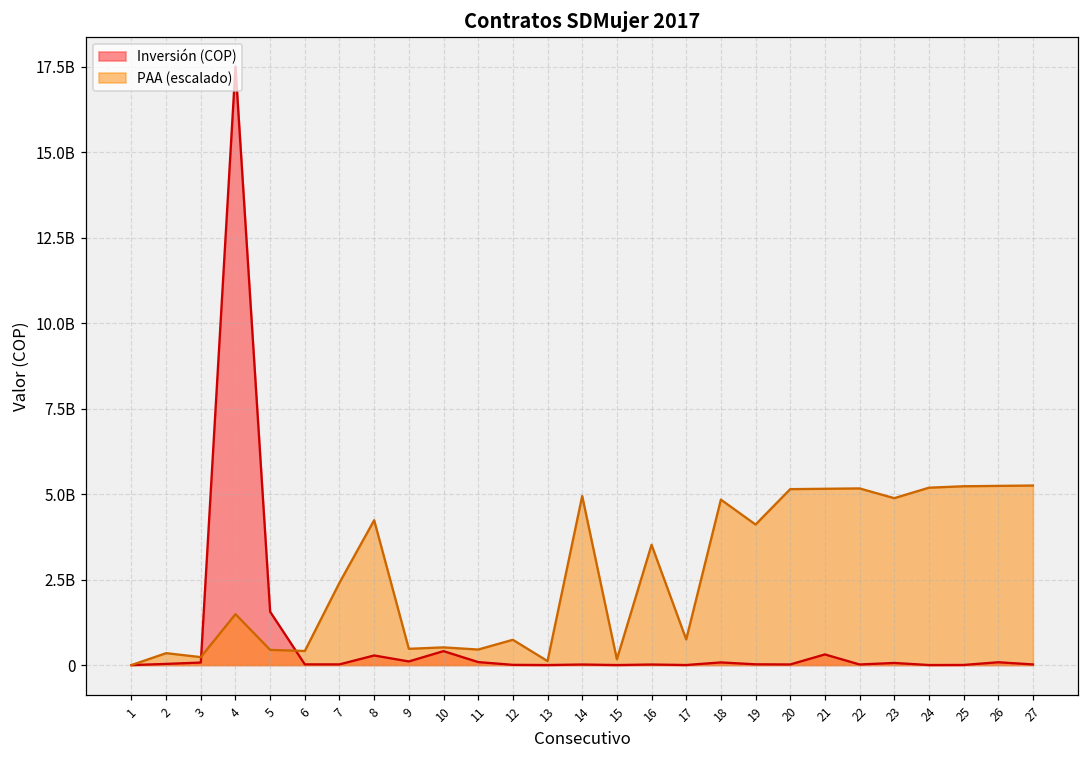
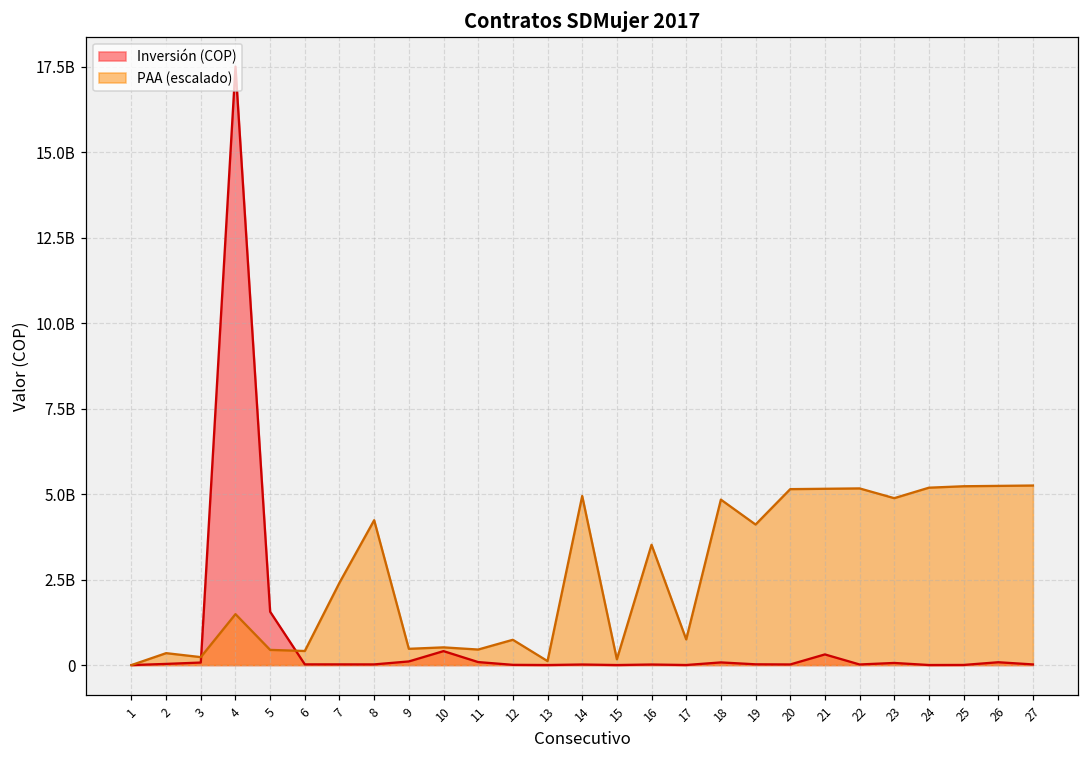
  {
    "Inversión (COP)": {
      "2": 0,
      "3": 100000000,
      "5": 1600000000,
      "6": 0,
      "7": 0,
-     "8": 300000000,
+     "8": 0,
      "9": 100000000,
      "10": 400000000,
      "11": 100000000,
      "12": 0,
      "13": 0,
      "14": 0,
      "15": 0,
      "16": 0,
      "17": 0,
      "18": 100000000,
      "19": 0,
      "20": 0,
      "21": 300000000,
      "22": 0,
      "23": 100000000,
      "24": 0,
      "25": 0,
      "26": 100000000,
      "27": 0
    },
    "PAA (escalado)": {
      "2": 300000000,
      "3": 200000000,
      "4": 1500000000,
      "5": 400000000,
      "6": 400000000,
      "7": 2400000000,
      "8": 4200000000,
      "9": 500000000,
      "10": 500000000,
      "11": 500000000,
      "12": 700000000,
      "13": 100000000,
      "14": 4900000000,
      "15": 200000000,
      "16": 3500000000,
      "17": 800000000,
      "18": 4800000000,
      "19": 4100000000,
      "20": 5100000000,
      "21": 5200000000,
      "22": 5200000000,
      "23": 4900000000,
      "24": 5200000000,
      "25": 5200000000,
      "26": 5200000000,
      "27": 5300000000
    }
  }
